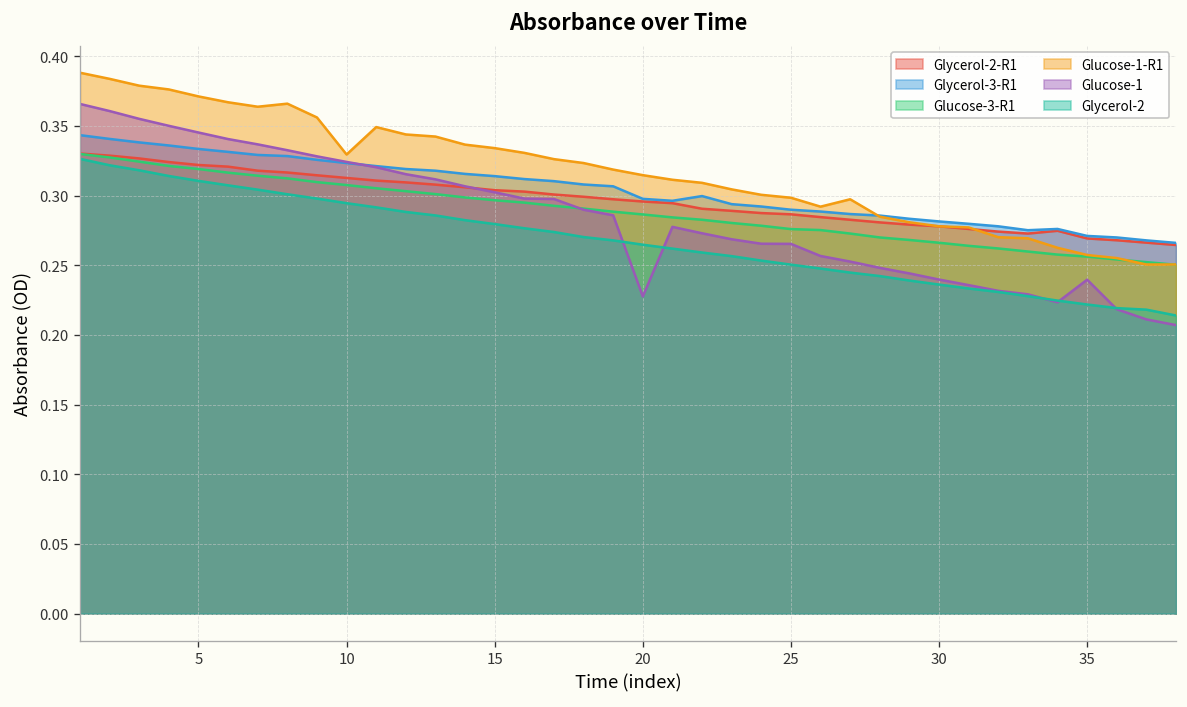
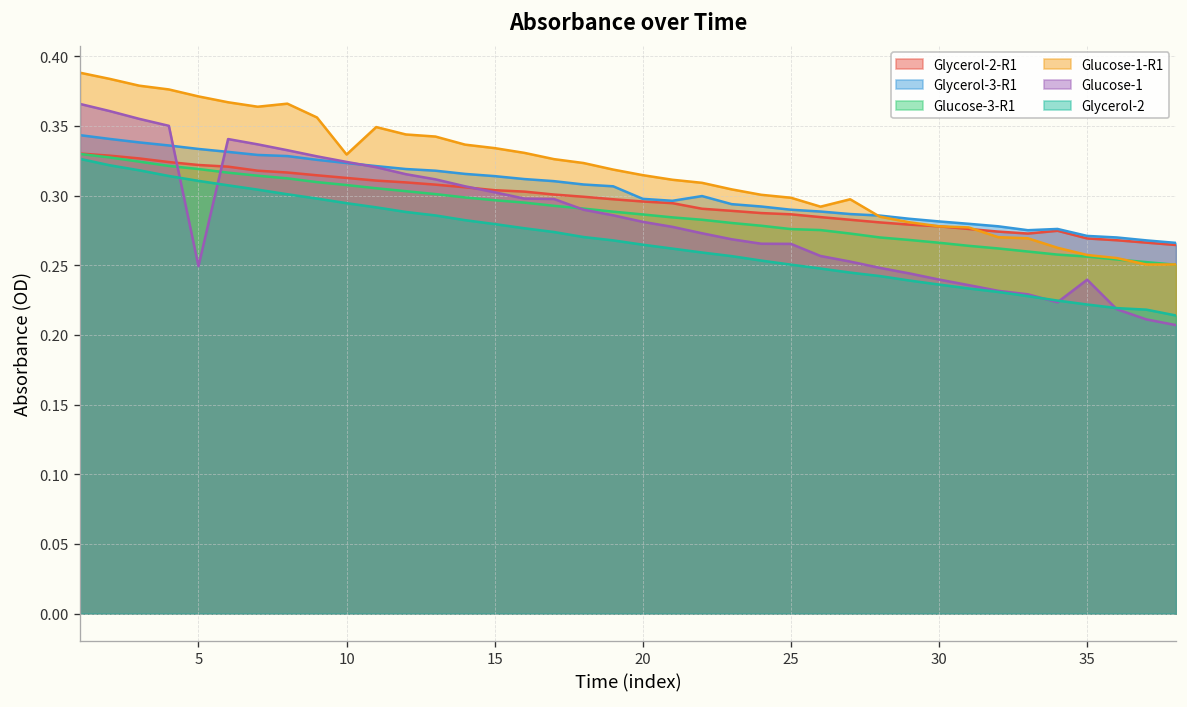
  {
    "Glycerol-2-R1": {
      "5": 0.322,
      "10": 0.313,
      "25": 0.287
    },
    "Glucose-1-R1": {
      "5": 0.371,
      "10": 0.329,
      "15": 0.334,
      "20": 0.315,
      "25": 0.298
    },
    "Glucose-1": {
-     "5": 0.345,
-     "20": 0.228,
+     "5": 0.249,
+     "20": 0.281,
      "25": 0.265,
      "30": 0.240,
      "35": 0.240
    }
  }
